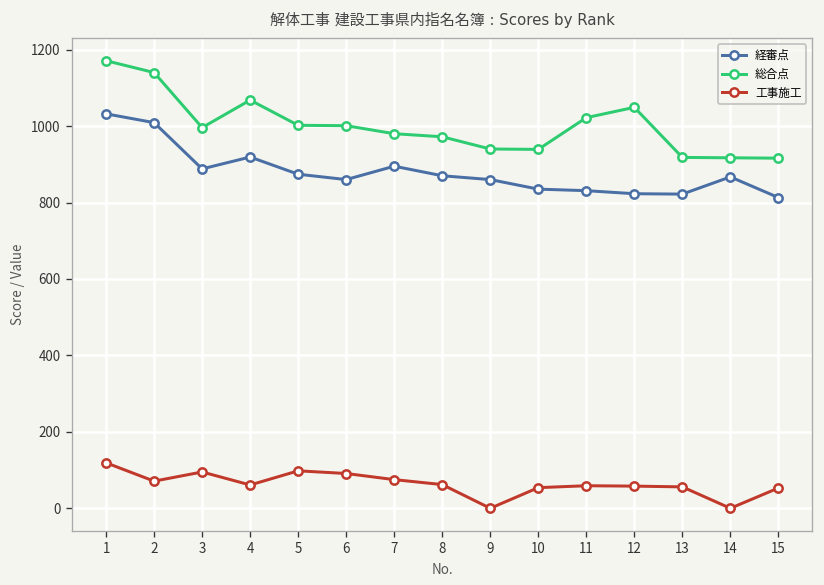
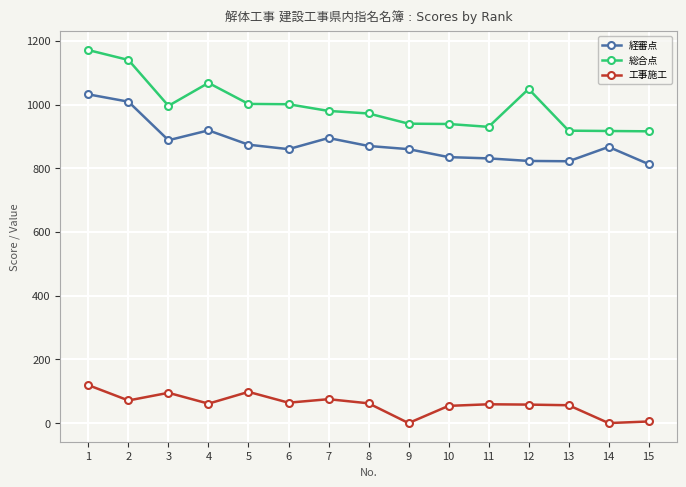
  {
    "経審点": {
      "1": 1030,
      "2": 1010,
      "3": 890,
      "4": 920,
      "5": 870,
      "6": 860,
      "7": 900,
      "8": 870,
      "9": 860,
      "10": 840,
      "11": 830,
      "12": 820,
      "13": 820,
      "14": 870,
      "15": 810
    },
    "総合点": {
      "1": 1170,
      "2": 1140,
      "3": 1000,
      "4": 1070,
      "5": 1000,
      "6": 1000,
      "7": 980,
      "8": 970,
      "9": 940,
      "10": 940,
-     "11": 1020,
+     "11": 930,
      "12": 1050,
      "13": 920,
      "14": 920,
      "15": 920
    },
    "工事施工": {
      "1": 120,
      "2": 70,
      "3": 100,
      "4": 60,
      "5": 100,
-     "6": 90,
+     "6": 60,
      "7": 80,
      "8": 60,
      "9": 0,
      "10": 50,
      "11": 60,
      "12": 60,
      "13": 60,
      "14": 0,
-     "15": 50
+     "15": 10
    }
  }
